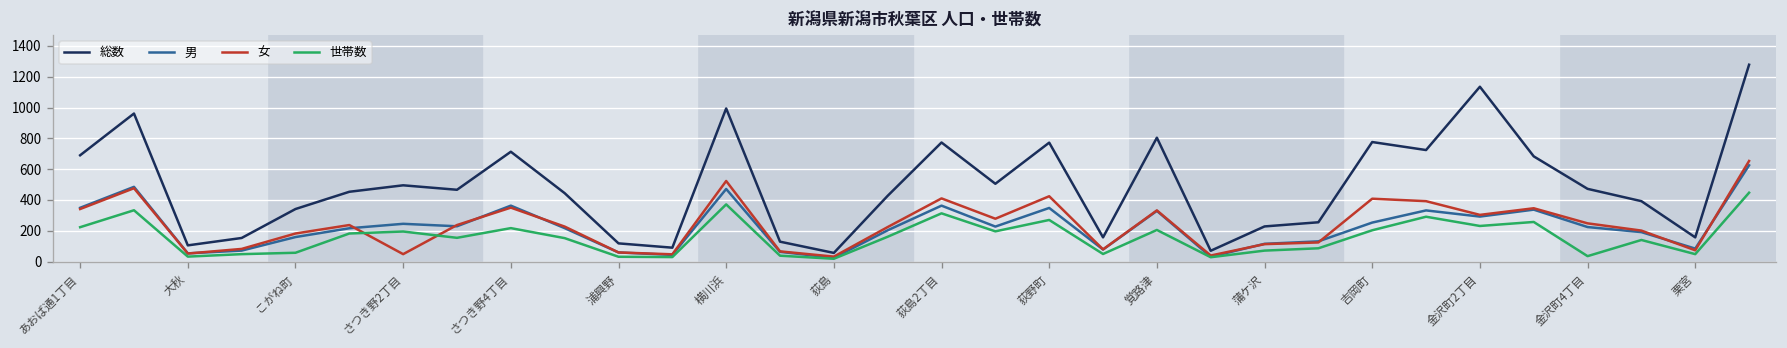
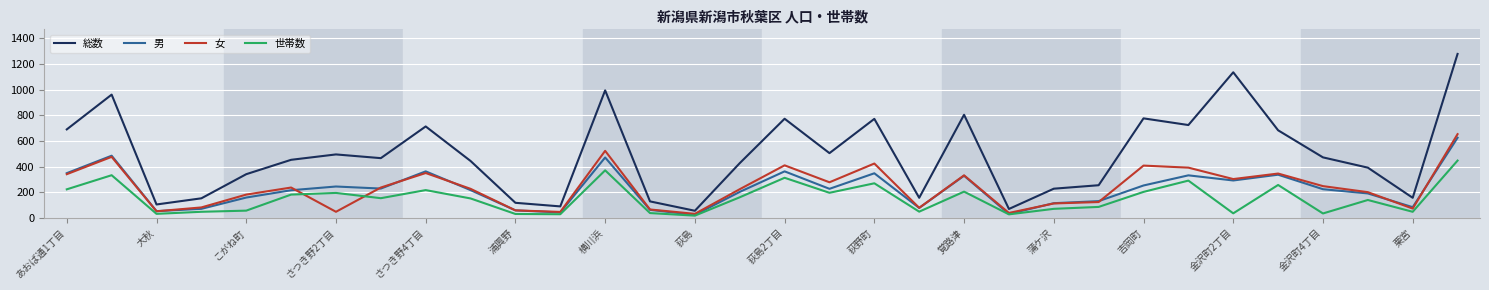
  {
    "総数": {
      "あおば通1丁目": 690,
      "大秋": 110,
      "こがね町": 340,
      "さつき野2丁目": 500,
      "さつき野4丁目": 710,
      "浦興野": 120,
      "横川浜": 990,
      "荻島": 60,
      "荻島2丁目": 770,
      "荻野町": 770,
      "覚路津": 800,
      "蒲ケ沢": 230,
      "吉岡町": 780,
      "金沢町2丁目": 1140,
      "金沢町4丁目": 470,
      "栗宮": 160
    },
    "男": {
      "こがね町": 160,
      "さつき野2丁目": 250,
      "横川浜": 470,
      "荻島2丁目": 360,
      "荻野町": 350,
      "吉岡町": 250,
      "金沢町4丁目": 220
    },
    "女": {
      "こがね町": 180,
      "さつき野2丁目": 50,
      "横川浜": 520,
      "荻島2丁目": 410,
      "荻野町": 420,
      "吉岡町": 410,
      "金沢町4丁目": 250
    },
    "世帯数": {
      "あおば通1丁目": 220,
      "こがね町": 60,
      "さつき野2丁目": 200,
      "さつき野4丁目": 220,
      "浦興野": 30,
      "横川浜": 370,
      "荻島2丁目": 310,
      "荻野町": 270,
      "覚路津": 210,
      "蒲ケ沢": 70,
      "吉岡町": 200,
-     "金沢町2丁目": 230,
+     "金沢町2丁目": 40,
      "金沢町4丁目": 40,
      "栗宮": 50
    }
  }
